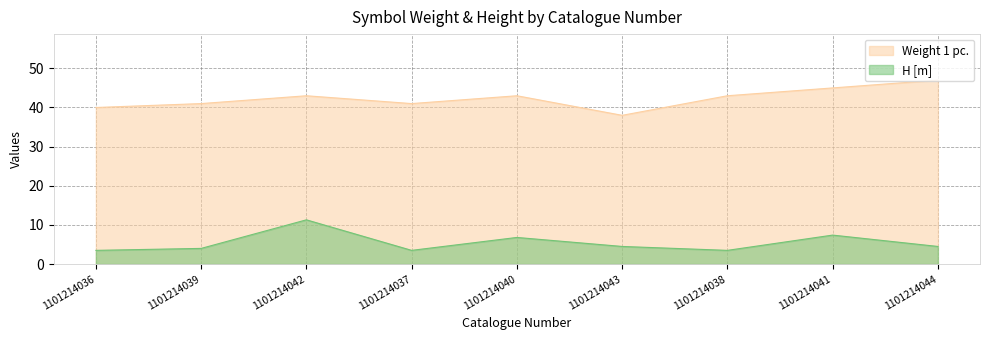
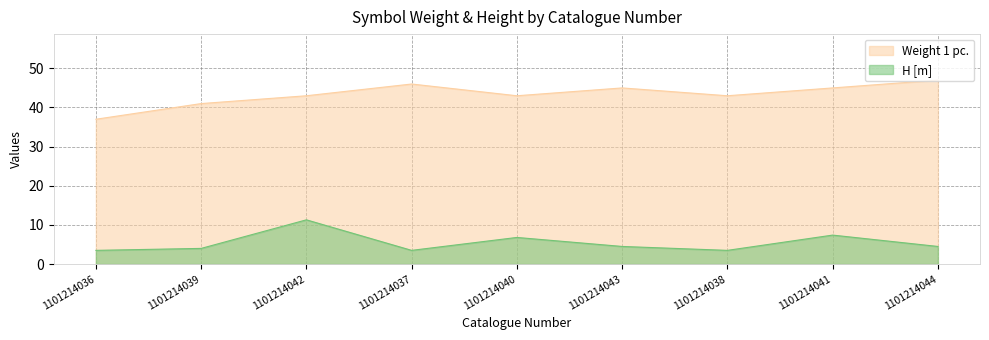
  {
    "Weight 1 pc.": {
-     "1101214036": 40,
+     "1101214036": 37,
      "1101214039": 41,
      "1101214042": 43,
-     "1101214037": 41,
+     "1101214037": 46,
      "1101214040": 43,
-     "1101214043": 38,
+     "1101214043": 45,
      "1101214038": 43,
      "1101214041": 45
    },
    "H [m]": {
      "1101214036": 4,
      "1101214039": 4,
      "1101214042": 11,
      "1101214037": 4,
      "1101214040": 7,
      "1101214043": 5,
      "1101214038": 4,
      "1101214041": 7,
      "1101214044": 5
    }
  }
